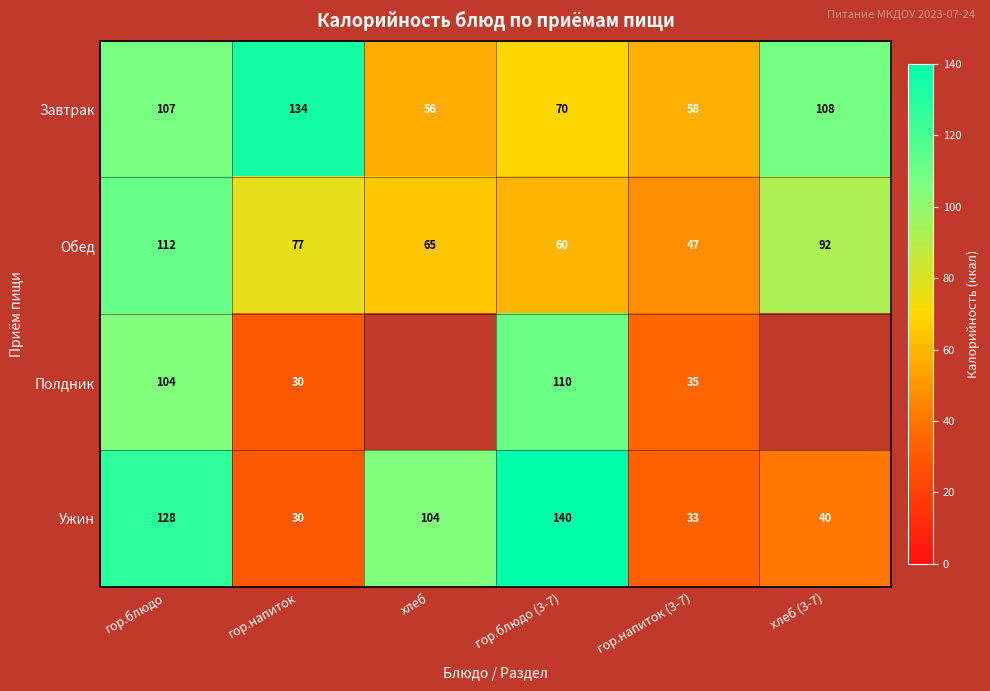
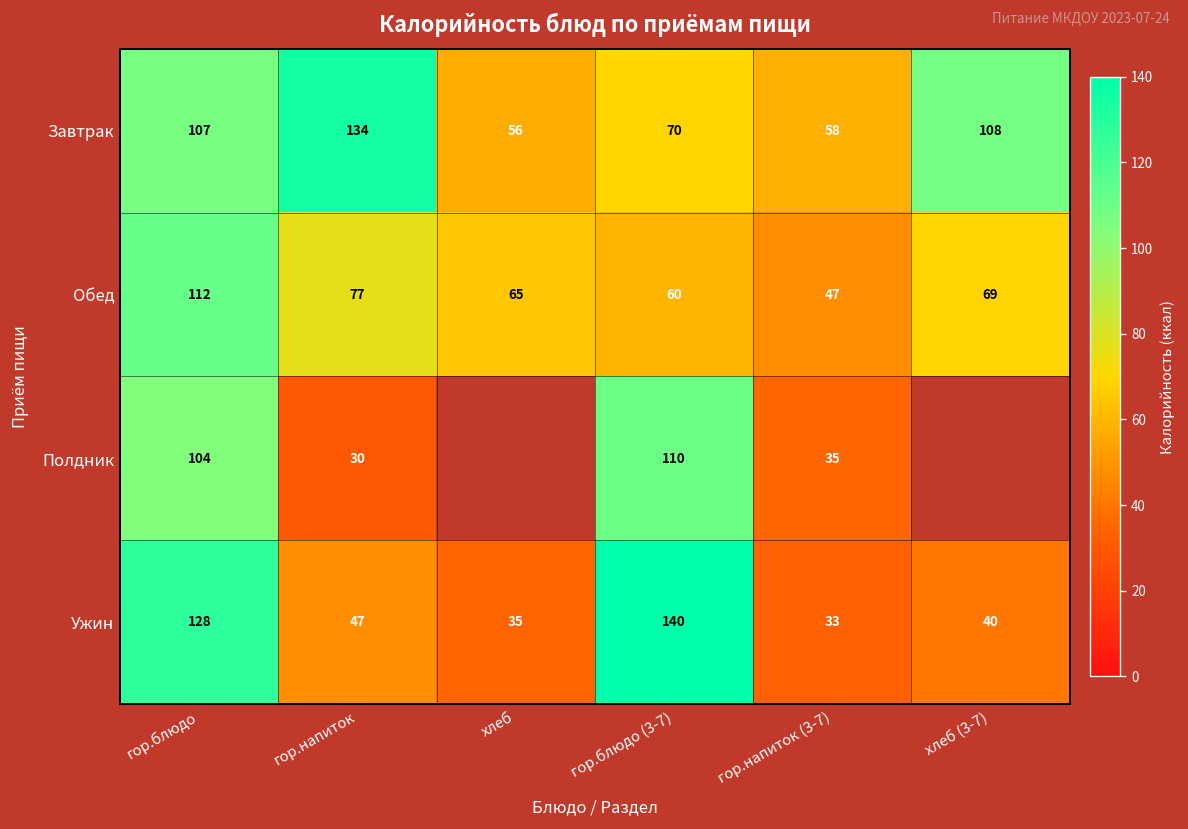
  {
    "Завтрак": {
      "гор.блюдо": 107,
      "гор.напиток": 134,
      "хлеб": 56,
      "гор.блюдо (3-7)": 70,
      "гор.напиток (3-7)": 58,
      "хлеб (3-7)": 108
    },
    "Обед": {
      "гор.блюдо": 112,
      "гор.напиток": 77,
      "хлеб": 65,
      "гор.блюдо (3-7)": 60,
      "гор.напиток (3-7)": 47,
-     "хлеб (3-7)": 92
+     "хлеб (3-7)": 69
    },
    "Полдник": {
      "гор.блюдо": 104,
      "гор.напиток": 30,
      "гор.блюдо (3-7)": 110,
      "гор.напиток (3-7)": 35
    },
    "Ужин": {
      "гор.блюдо": 128,
-     "гор.напиток": 30,
-     "хлеб": 104,
+     "гор.напиток": 47,
+     "хлеб": 35,
      "гор.блюдо (3-7)": 140,
      "гор.напиток (3-7)": 33,
      "хлеб (3-7)": 40
    }
  }
